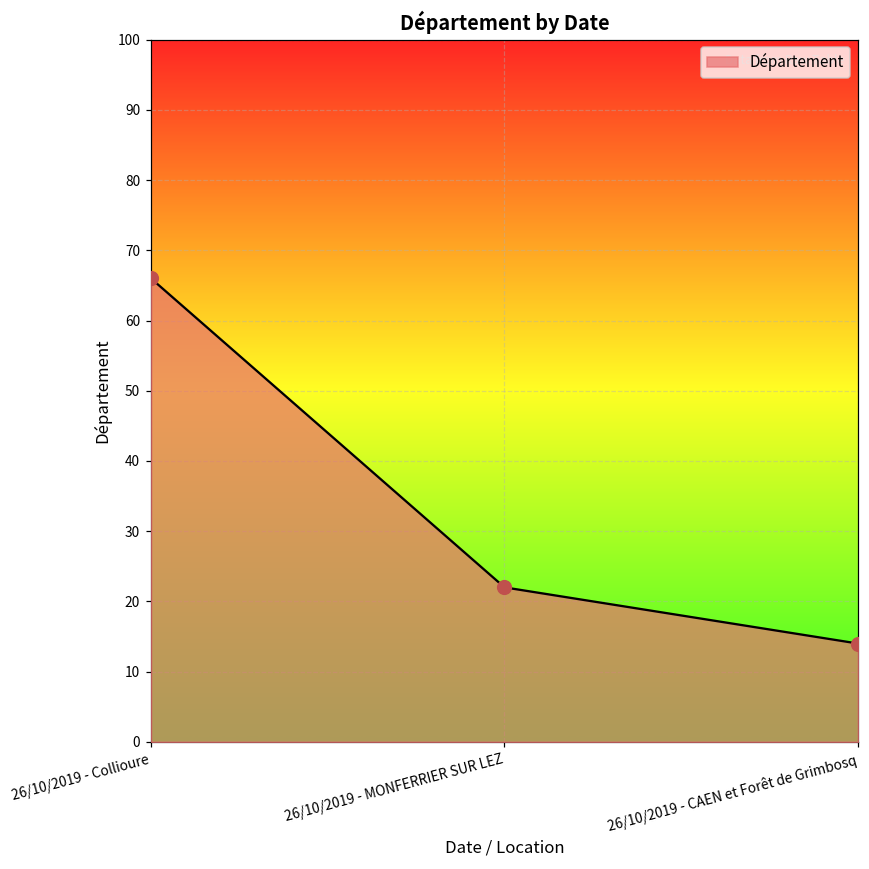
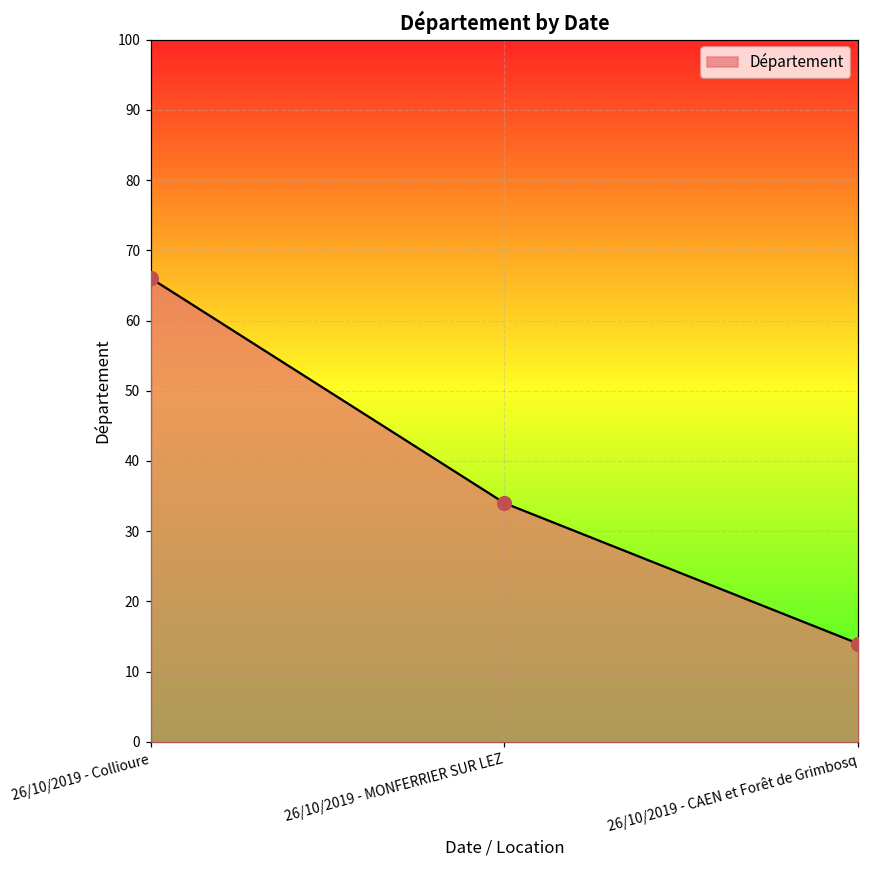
  {
    "26/10/2019 - Collioure": 66,
-   "26/10/2019 - MONFERRIER SUR LEZ": 22,
+   "26/10/2019 - MONFERRIER SUR LEZ": 34,
    "26/10/2019 - CAEN et Forêt de Grimbosq": 14
  }
